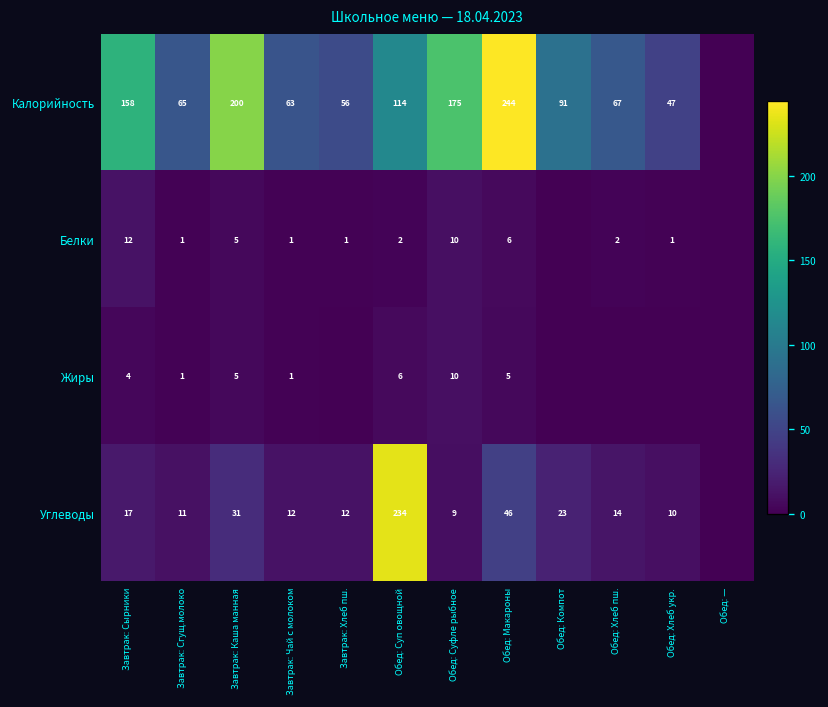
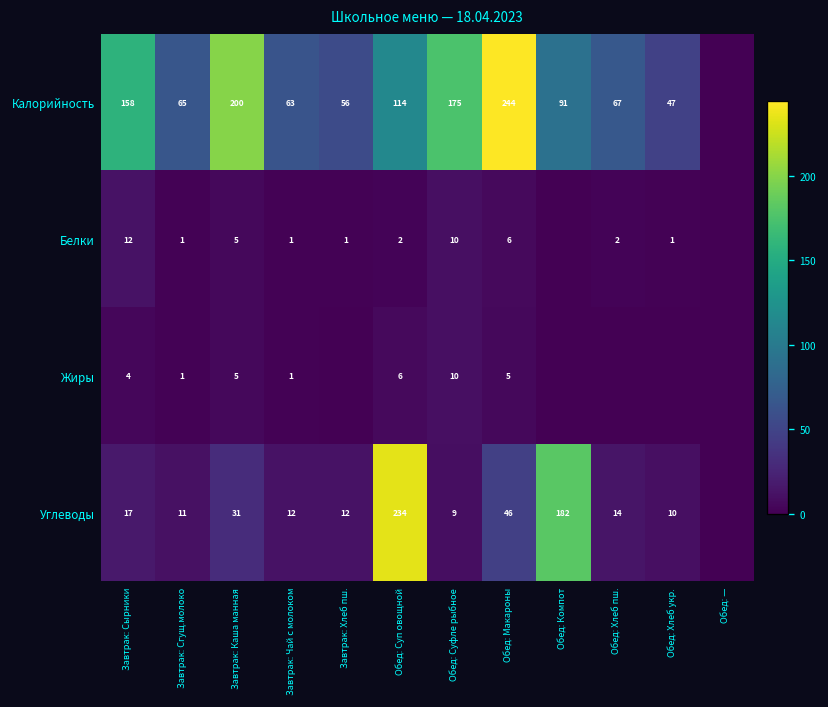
  {
    "Калорийность": {
      "Завтрак: Сырники": 158,
      "Завтрак: Сгущ.молоко": 65,
      "Завтрак: Каша манная": 200,
      "Завтрак: Чай с молоком": 63,
      "Завтрак: Хлеб пш.": 56,
      "Обед: Суп овощной": 114,
      "Обед: Суфле рыбное": 175,
      "Обед: Макароны": 244,
      "Обед: Компот": 91,
      "Обед: Хлеб пш.": 67,
      "Обед: Хлеб укр.": 47
    },
    "Белки": {
      "Завтрак: Сырники": 12,
      "Завтрак: Сгущ.молоко": 1,
      "Завтрак: Каша манная": 5,
      "Завтрак: Чай с молоком": 1,
      "Завтрак: Хлеб пш.": 1,
      "Обед: Суп овощной": 2,
      "Обед: Суфле рыбное": 10,
      "Обед: Макароны": 6,
      "Обед: Хлеб пш.": 2,
      "Обед: Хлеб укр.": 1
    },
    "Жиры": {
      "Завтрак: Сырники": 4,
      "Завтрак: Сгущ.молоко": 1,
      "Завтрак: Каша манная": 5,
      "Завтрак: Чай с молоком": 1,
      "Обед: Суп овощной": 6,
      "Обед: Суфле рыбное": 10,
      "Обед: Макароны": 5
    },
    "Углеводы": {
      "Завтрак: Сырники": 17,
      "Завтрак: Сгущ.молоко": 11,
      "Завтрак: Каша манная": 31,
      "Завтрак: Чай с молоком": 12,
      "Завтрак: Хлеб пш.": 12,
      "Обед: Суп овощной": 234,
      "Обед: Суфле рыбное": 9,
      "Обед: Макароны": 46,
-     "Обед: Компот": 23,
+     "Обед: Компот": 182,
      "Обед: Хлеб пш.": 14,
      "Обед: Хлеб укр.": 10
    }
  }
